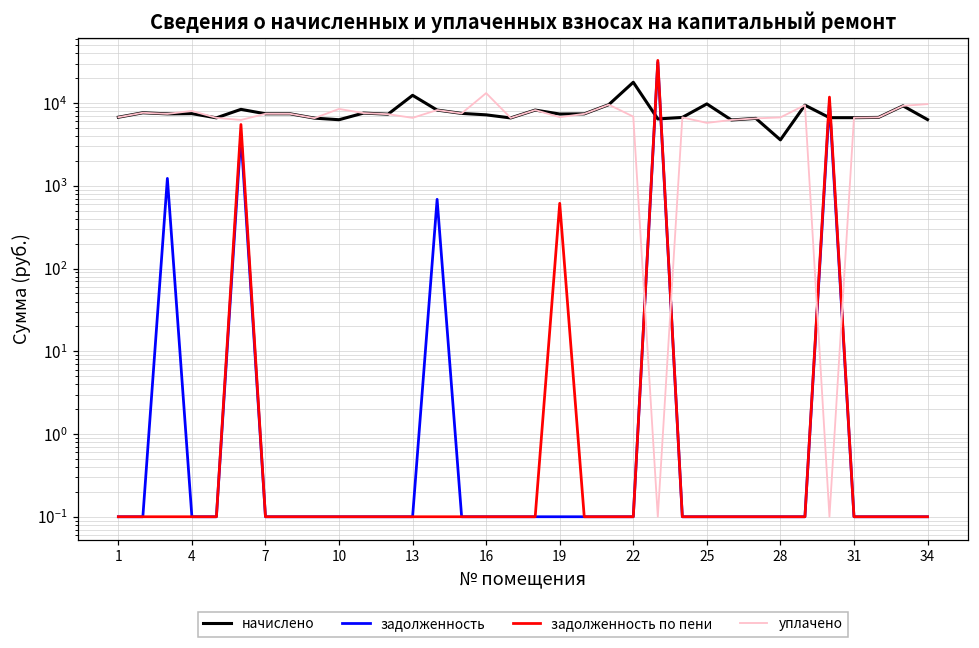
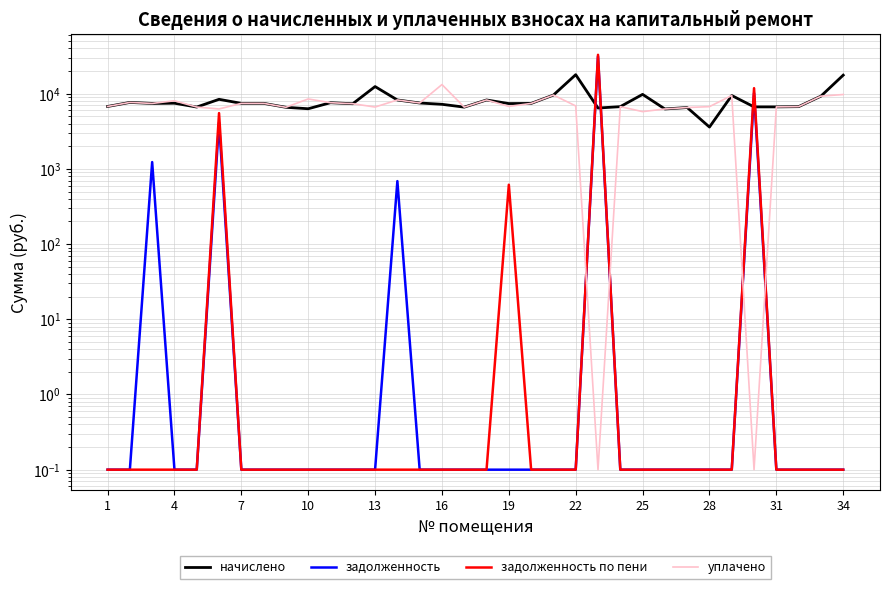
  {
    "начислено": {
      "10": 6000,
      "13": 12000,
      "16": 7000,
      "19": 7000,
      "22": 18000,
      "25": 10000,
      "28": 4000,
-     "34": 6000
+     "34": 18000
    },
    "задолженность": {
      "19": 0.10
    },
    "задолженность по пени": {
      "19": 600
    },
    "уплачено": {
      "10": 9000,
      "13": 7000,
      "16": 13000,
      "19": 7000,
      "22": 7000,
      "25": 6000,
      "28": 7000,
      "34": 10000
    }
  }
